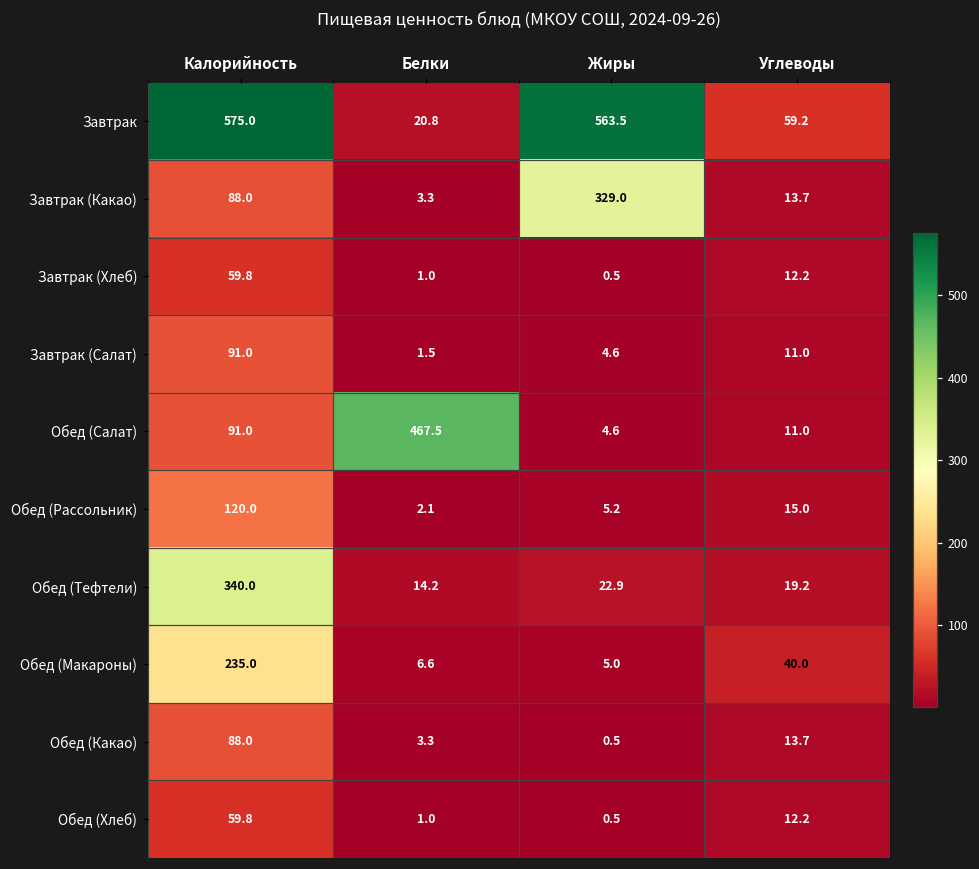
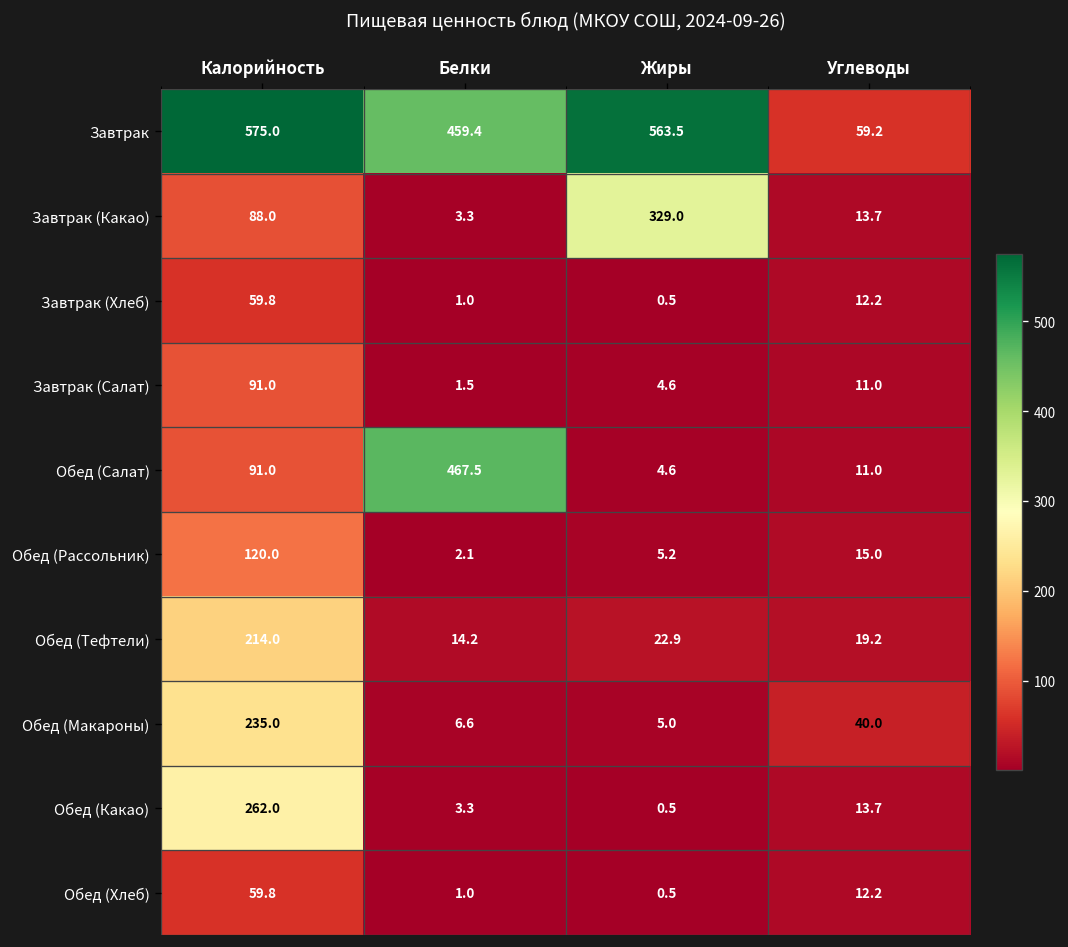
  {
    "Завтрак": {
      "Калорийность": 575.0,
-     "Белки": 20.8,
+     "Белки": 459.4,
      "Жиры": 563.5,
      "Углеводы": 59.2
    },
    "Завтрак (Какао)": {
      "Калорийность": 88.0,
      "Белки": 3.3,
      "Жиры": 329.0,
      "Углеводы": 13.7
    },
    "Завтрак (Хлеб)": {
      "Калорийность": 59.8,
      "Белки": 1.0,
      "Жиры": 0.5,
      "Углеводы": 12.2
    },
    "Завтрак (Салат)": {
      "Калорийность": 91.0,
      "Белки": 1.5,
      "Жиры": 4.6,
      "Углеводы": 11.0
    },
    "Обед (Салат)": {
      "Калорийность": 91.0,
      "Белки": 467.5,
      "Жиры": 4.6,
      "Углеводы": 11.0
    },
    "Обед (Рассольник)": {
      "Калорийность": 120.0,
      "Белки": 2.1,
      "Жиры": 5.2,
      "Углеводы": 15.0
    },
    "Обед (Тефтели)": {
-     "Калорийность": 340.0,
+     "Калорийность": 214.0,
      "Белки": 14.2,
      "Жиры": 22.9,
      "Углеводы": 19.2
    },
    "Обед (Макароны)": {
      "Калорийность": 235.0,
      "Белки": 6.6,
      "Жиры": 5.0,
      "Углеводы": 40.0
    },
    "Обед (Какао)": {
-     "Калорийность": 88.0,
+     "Калорийность": 262.0,
      "Белки": 3.3,
      "Жиры": 0.5,
      "Углеводы": 13.7
    },
    "Обед (Хлеб)": {
      "Калорийность": 59.8,
      "Белки": 1.0,
      "Жиры": 0.5,
      "Углеводы": 12.2
    }
  }
